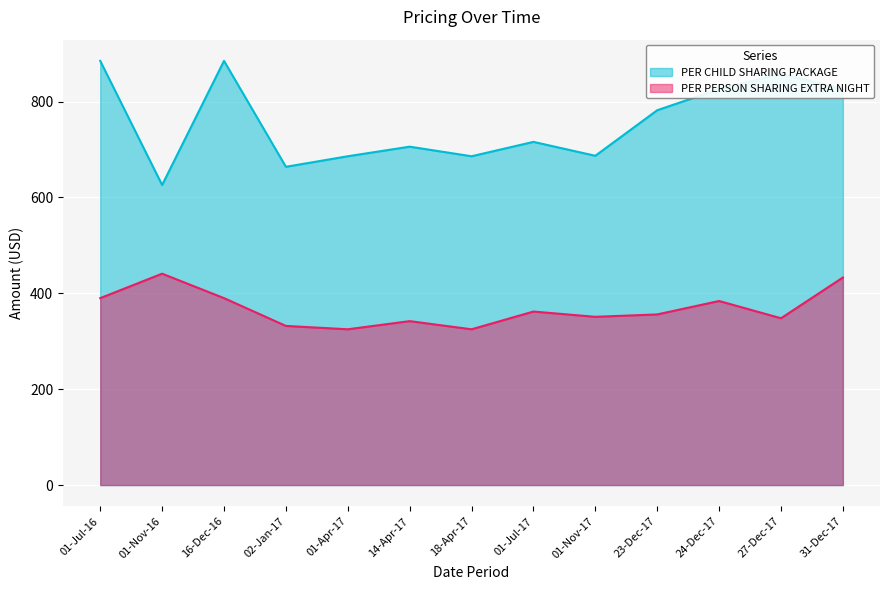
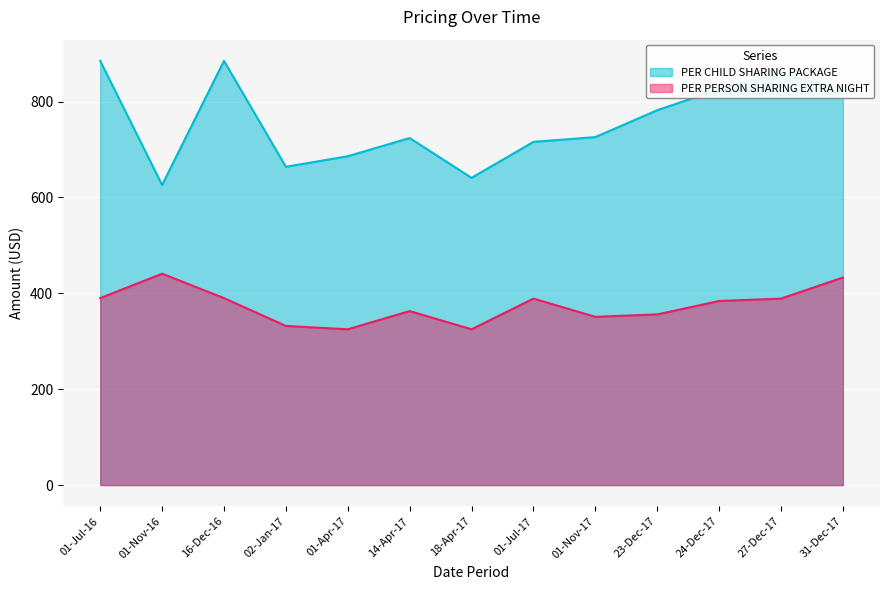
  {
    "PER CHILD SHARING PACKAGE": {
      "01-Jul-16": 890,
      "01-Nov-16": 630,
      "16-Dec-16": 890,
      "02-Jan-17": 660,
      "01-Apr-17": 690,
-     "14-Apr-17": 710,
-     "18-Apr-17": 690,
+     "14-Apr-17": 720,
+     "18-Apr-17": 640,
      "01-Jul-17": 720,
-     "01-Nov-17": 690,
+     "01-Nov-17": 730,
      "23-Dec-17": 780
    },
    "PER PERSON SHARING EXTRA NIGHT": {
      "01-Jul-16": 390,
      "01-Nov-16": 440,
      "16-Dec-16": 390,
      "02-Jan-17": 330,
      "01-Apr-17": 330,
-     "14-Apr-17": 340,
+     "14-Apr-17": 360,
      "18-Apr-17": 330,
-     "01-Jul-17": 360,
+     "01-Jul-17": 390,
      "01-Nov-17": 350,
      "23-Dec-17": 360,
      "24-Dec-17": 380,
-     "27-Dec-17": 350,
+     "27-Dec-17": 390,
      "31-Dec-17": 430
    }
  }
